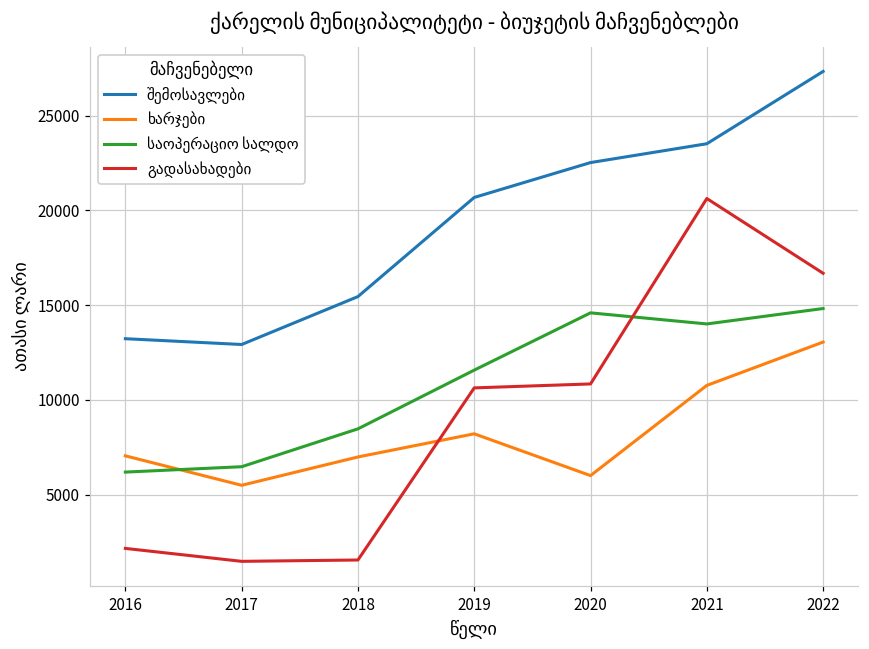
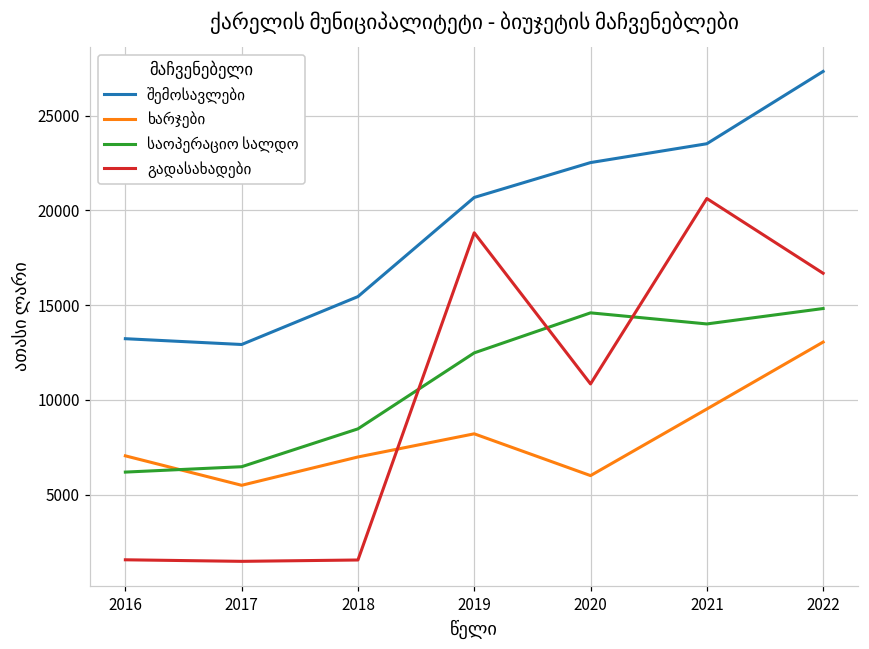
  {
    "შემოსავლები": {
      "2016": 13200,
      "2017": 12900,
      "2018": 15400,
      "2019": 20700,
      "2020": 22500,
      "2021": 23500,
      "2022": 27300
    },
    "ხარჯები": {
      "2016": 7000,
      "2017": 5500,
      "2018": 7000,
      "2019": 8200,
      "2020": 6000,
-     "2021": 10800,
+     "2021": 9500,
      "2022": 13000
    },
    "საოპერაციო სალდო": {
      "2016": 6200,
      "2017": 6500,
      "2018": 8500,
-     "2019": 11600,
+     "2019": 12500,
      "2020": 14600,
      "2021": 14000,
      "2022": 14800
    },
    "გადასახადები": {
-     "2016": 2200,
+     "2016": 1600,
      "2017": 1500,
      "2018": 1500,
-     "2019": 10600,
+     "2019": 18800,
      "2020": 10800,
      "2021": 20600,
      "2022": 16700
    }
  }
